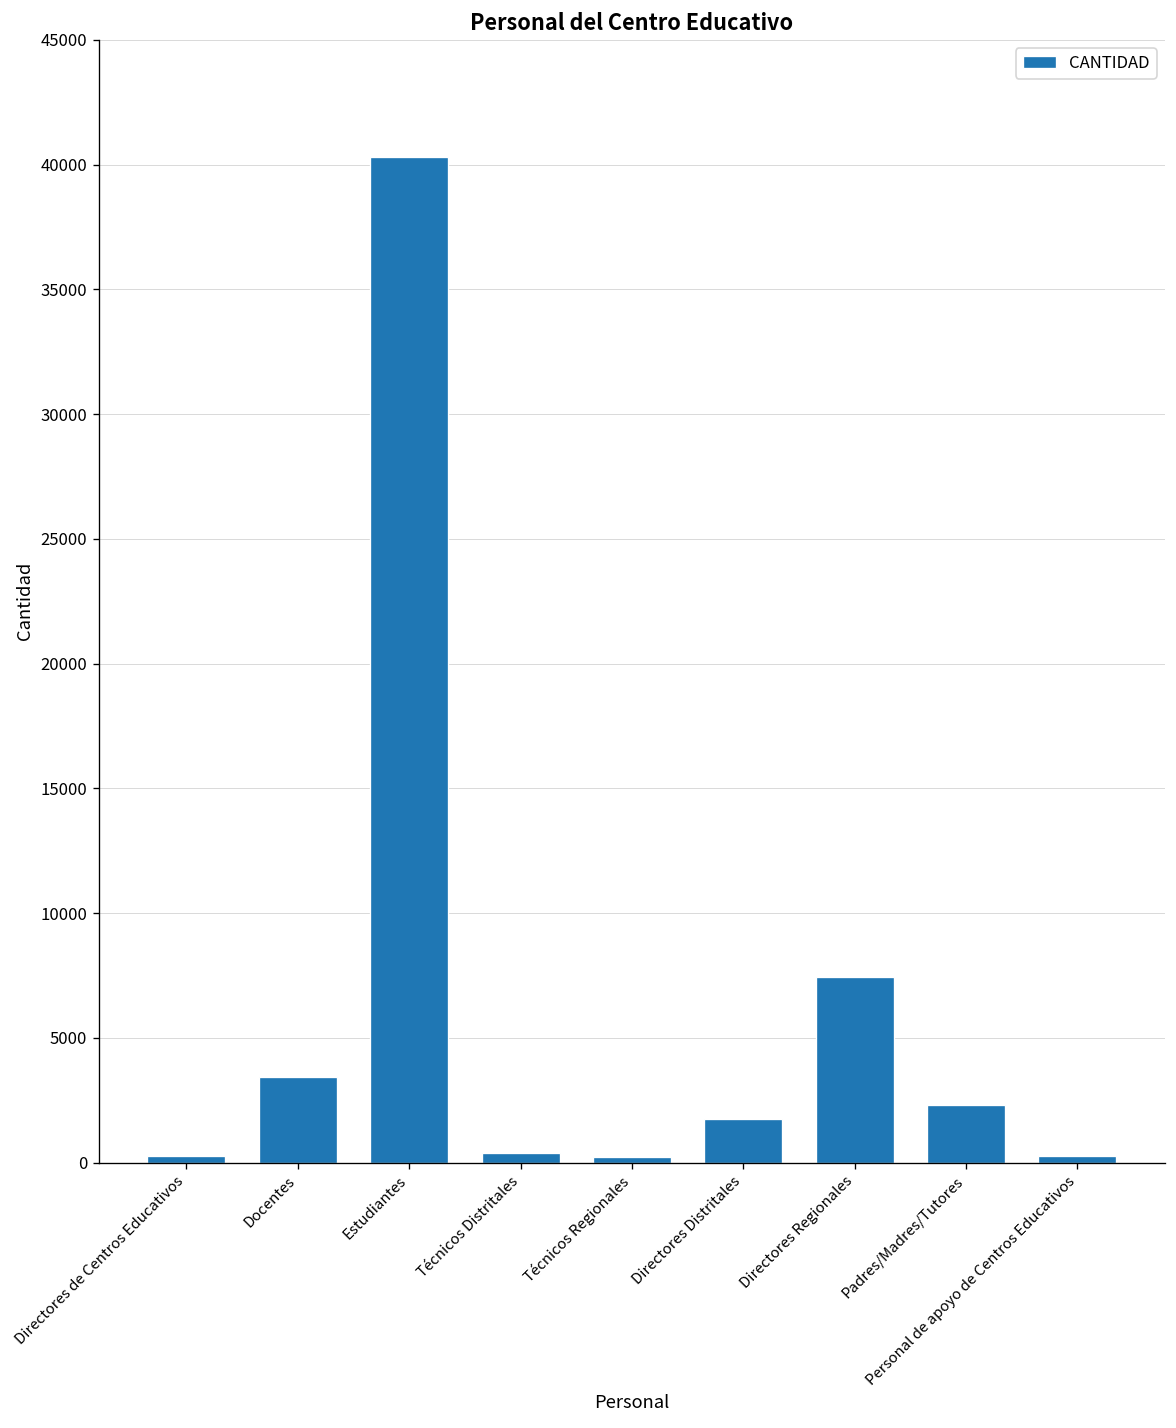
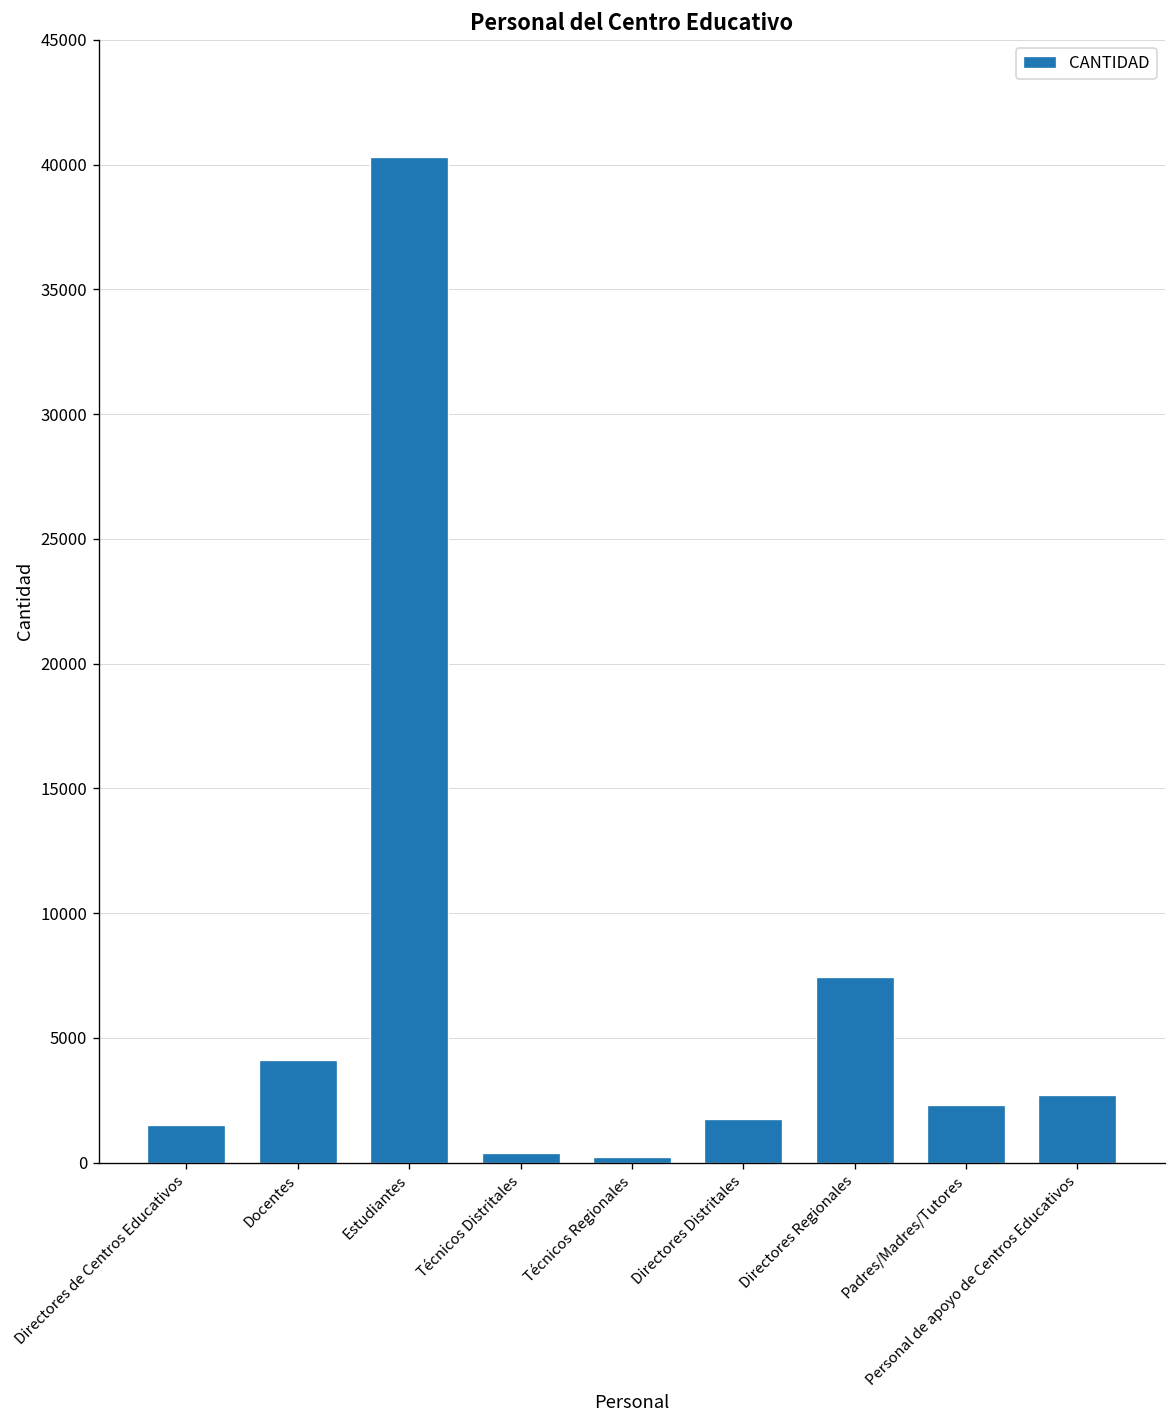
  {
-   "Directores de Centros Educativos": 300,
-   "Docentes": 3400,
+   "Directores de Centros Educativos": 1500,
+   "Docentes": 4100,
    "Estudiantes": 40300,
    "Técnicos Distritales": 400,
    "Técnicos Regionales": 200,
    "Directores Distritales": 1800,
    "Directores Regionales": 7400,
    "Padres/Madres/Tutores": 2300,
-   "Personal de apoyo de Centros Educativos": 200
+   "Personal de apoyo de Centros Educativos": 2700
  }
